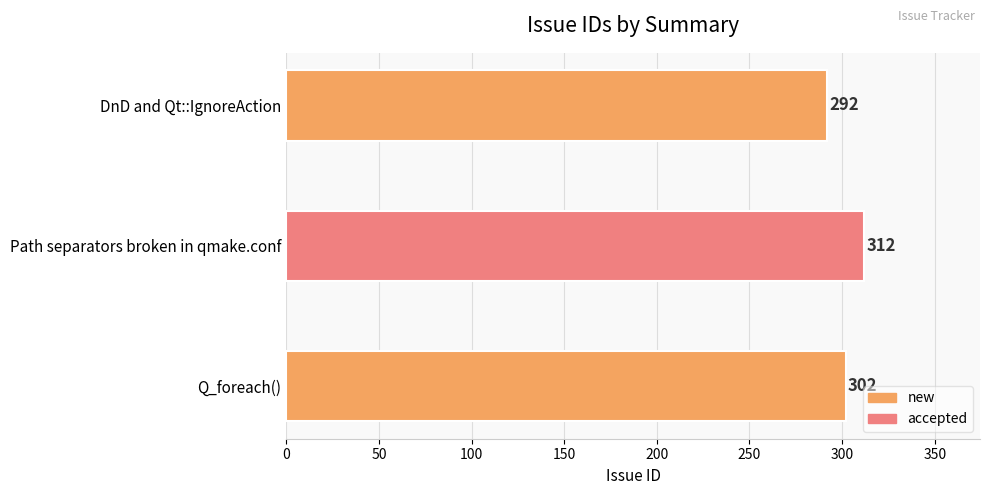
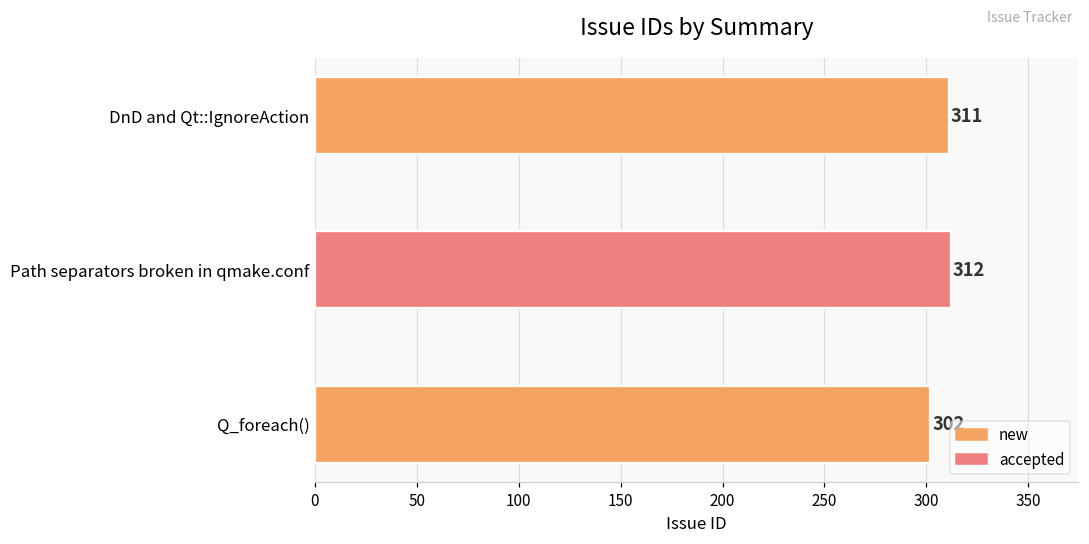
  {
-   "DnD and Qt::IgnoreAction": 292,
+   "DnD and Qt::IgnoreAction": 311,
    "Path separators broken in qmake.conf": 312
  }
